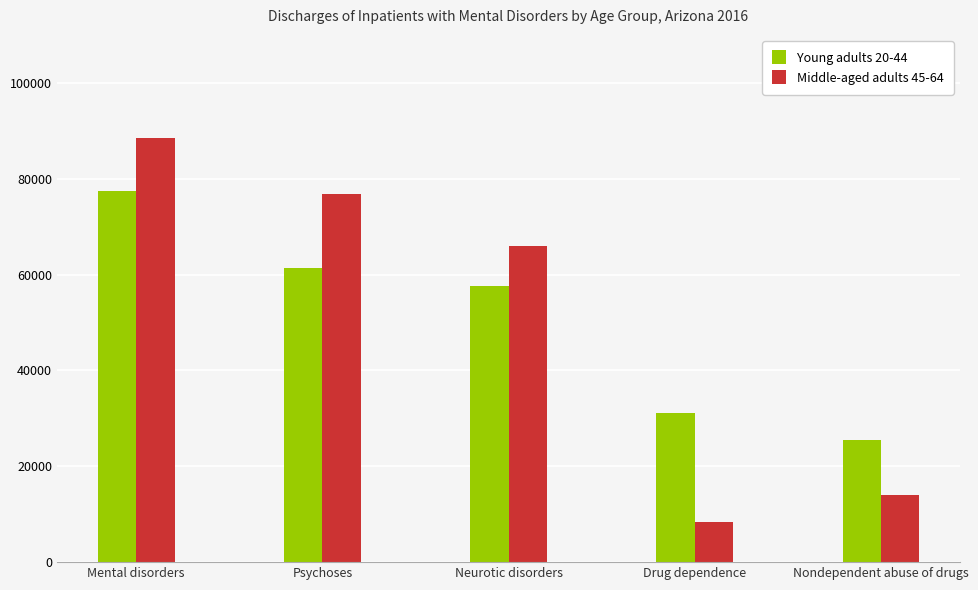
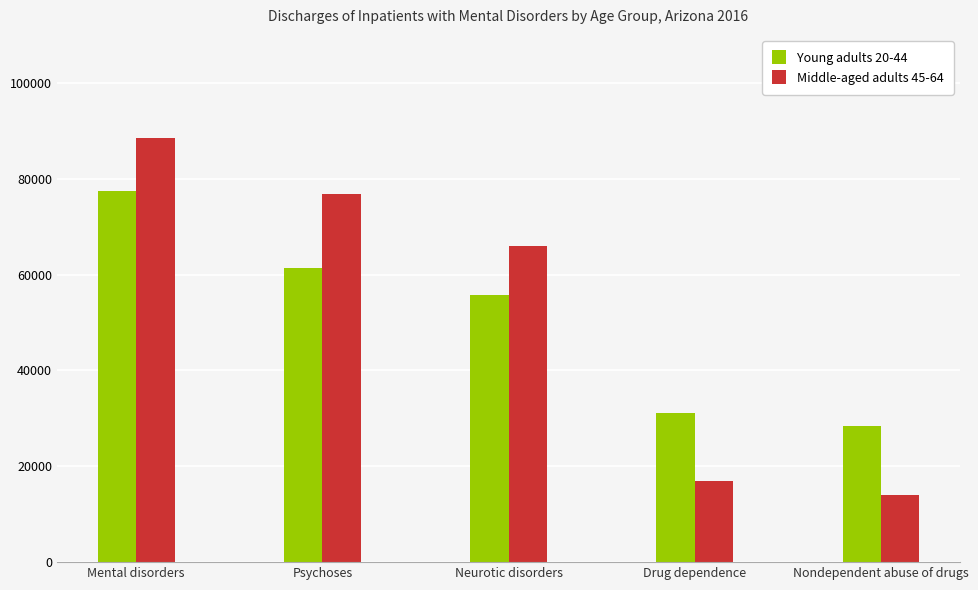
  {
    "Young adults 20-44": {
      "Mental disorders": 77000,
      "Psychoses": 61000,
-     "Neurotic disorders": 58000,
+     "Neurotic disorders": 56000,
      "Drug dependence": 31000,
-     "Nondependent abuse of drugs": 25000
+     "Nondependent abuse of drugs": 28000
    },
    "Middle-aged adults 45-64": {
      "Mental disorders": 88000,
      "Psychoses": 77000,
      "Neurotic disorders": 66000,
-     "Drug dependence": 8000,
+     "Drug dependence": 17000,
      "Nondependent abuse of drugs": 14000
    }
  }
